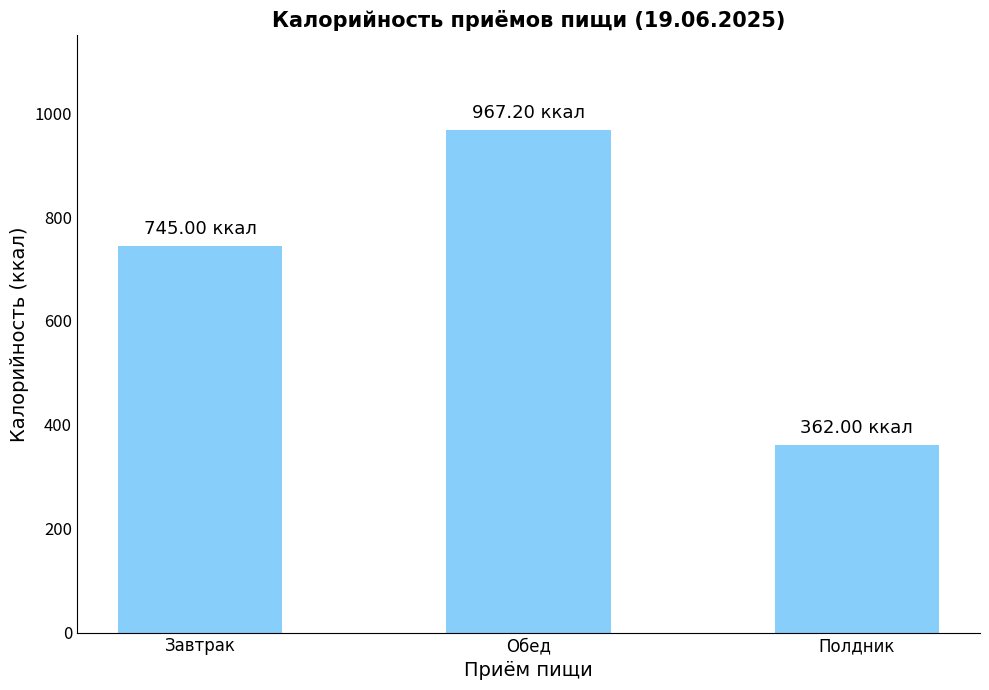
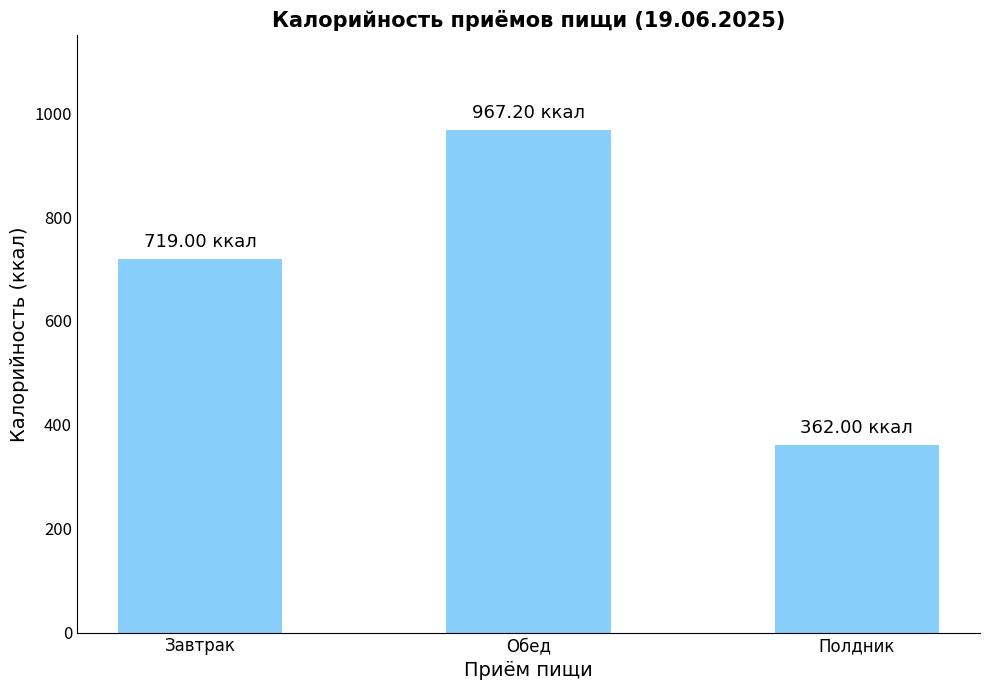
  {
-   "Завтрак": 745.00,
+   "Завтрак": 719.00,
    "Обед": 967.20,
    "Полдник": 362.00
  }
